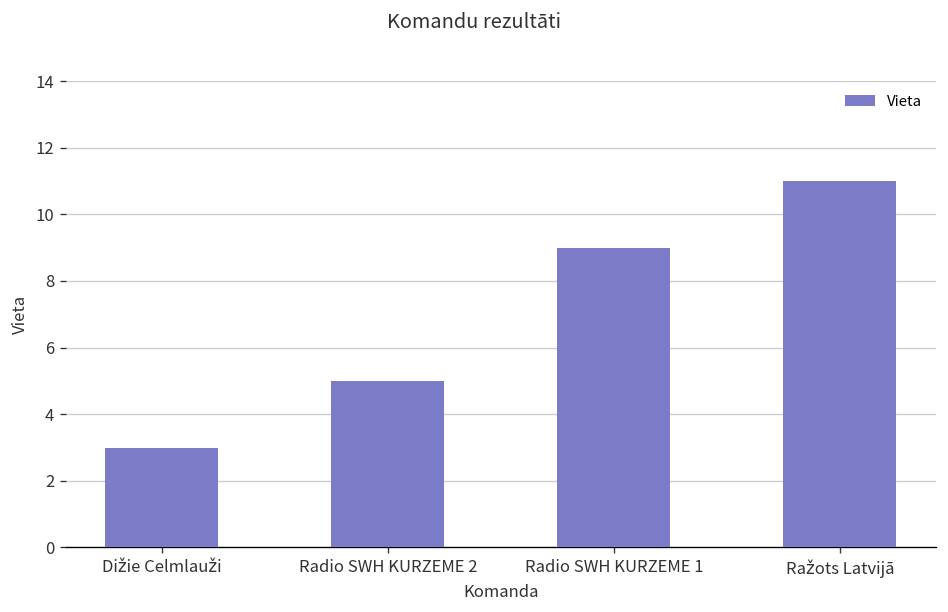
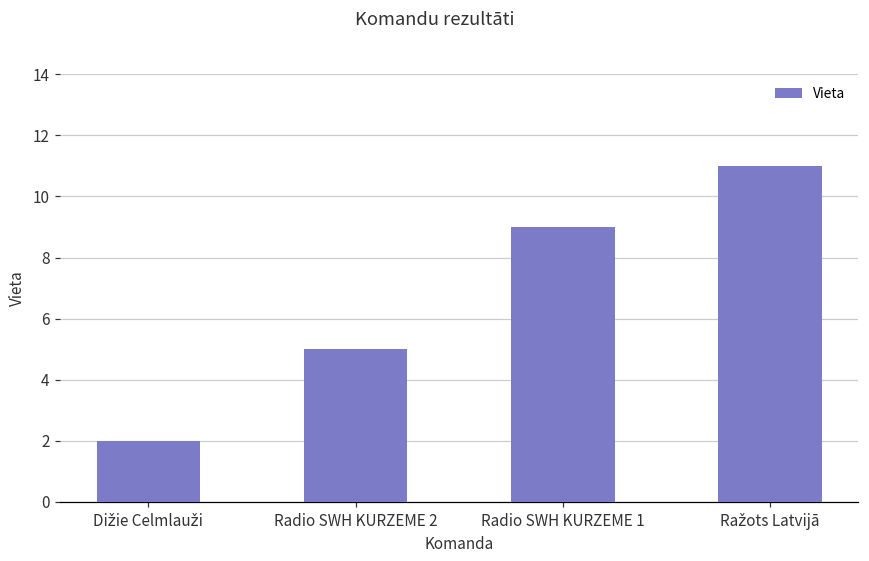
  {
-   "Dižie Celmlauži": 3,
+   "Dižie Celmlauži": 2,
    "Radio SWH KURZEME 2": 5,
    "Radio SWH KURZEME 1": 9,
    "Ražots Latvijā": 11
  }
